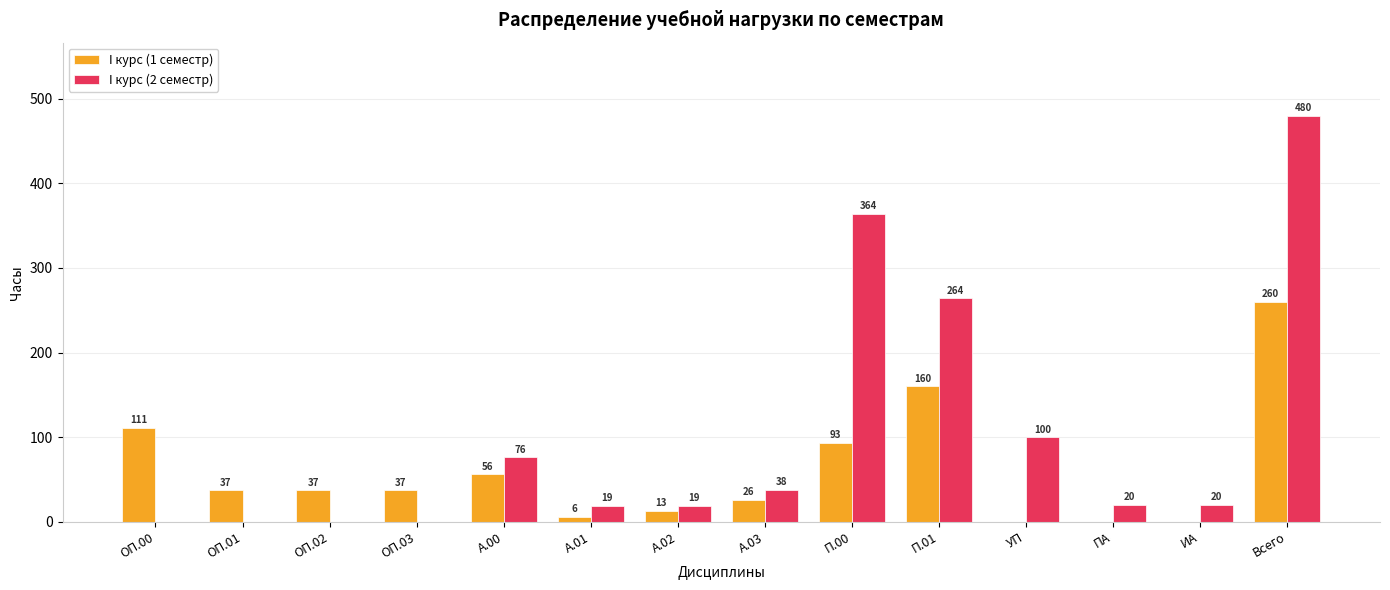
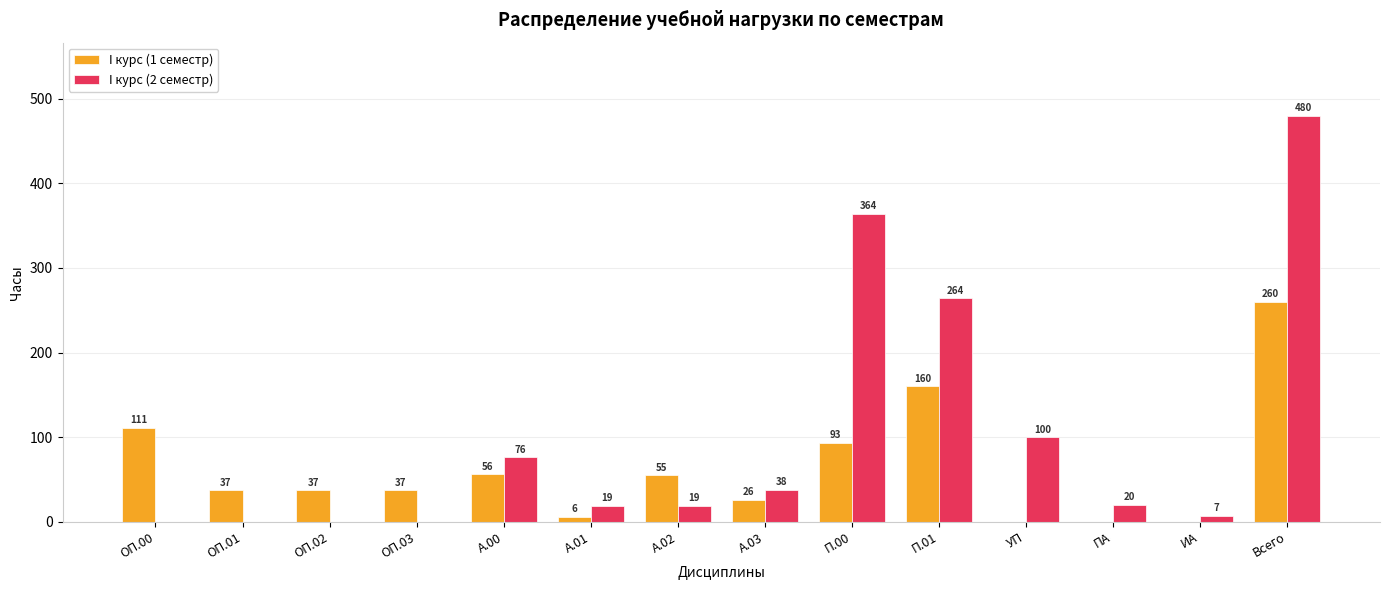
  {
    "I курс (1 семестр)": {
      "ОП.00": 111,
      "ОП.01": 37,
      "ОП.02": 37,
      "ОП.03": 37,
      "А.00": 56,
      "А.01": 6,
-     "А.02": 13,
+     "А.02": 55,
      "А.03": 26,
      "П.00": 93,
      "П.01": 160,
      "Всего": 260
    },
    "I курс (2 семестр)": {
      "А.00": 76,
      "А.01": 19,
      "А.02": 19,
      "А.03": 38,
      "П.00": 364,
      "П.01": 264,
      "УП": 100,
      "ПА": 20,
-     "ИА": 20,
+     "ИА": 7,
      "Всего": 480
    }
  }
